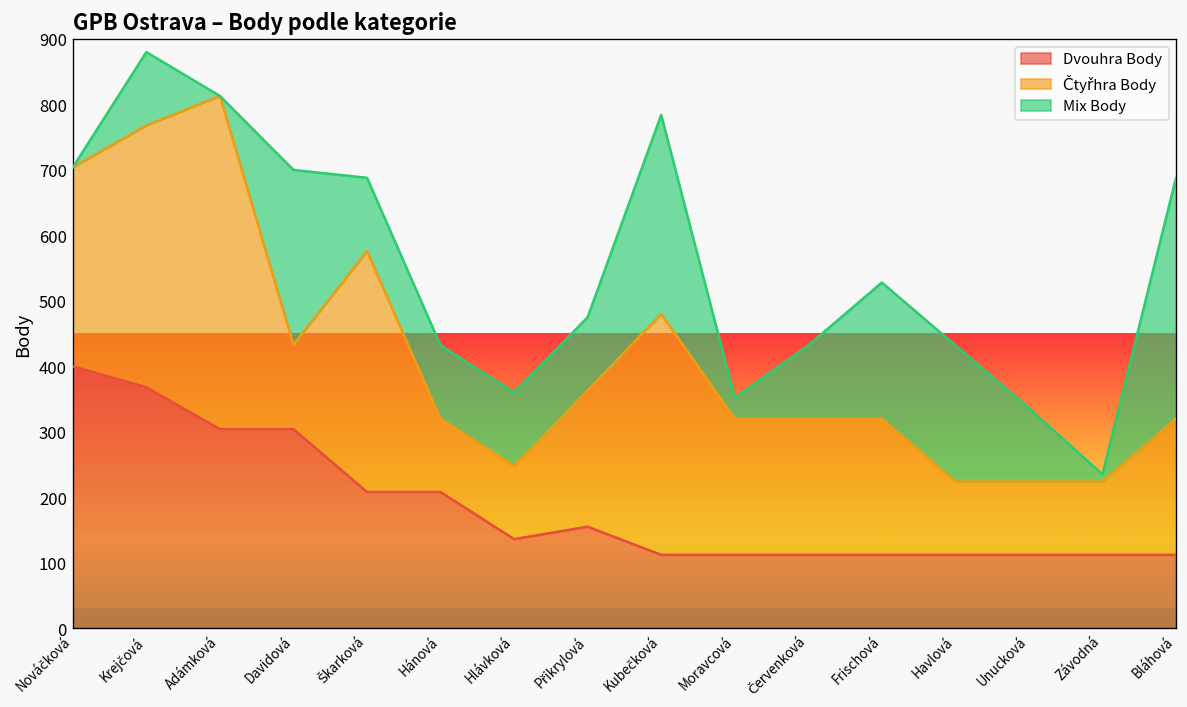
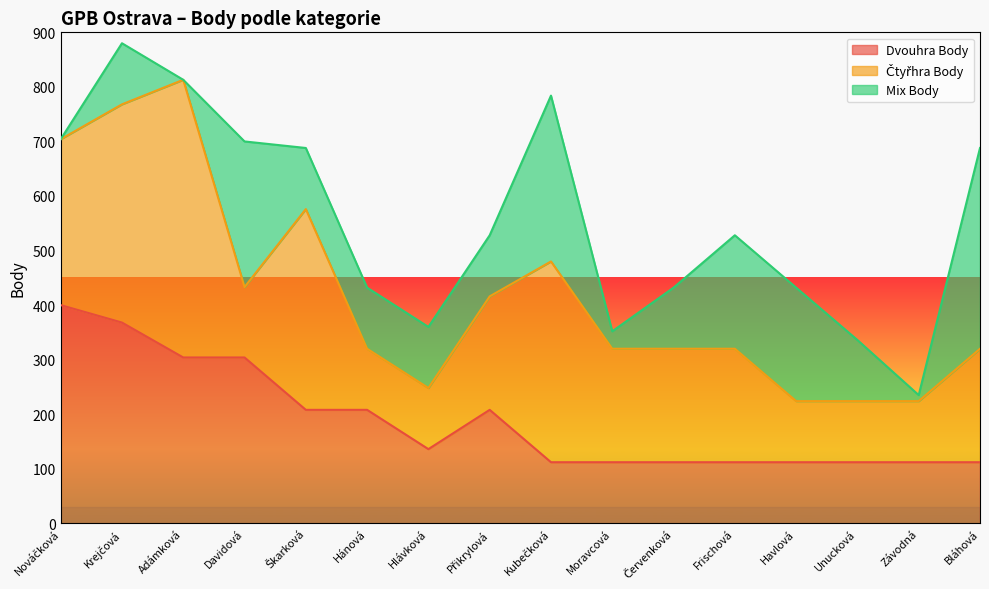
  {
    "Dvouhra Body": {
      "Nováčková": 400,
      "Krejčová": 370,
      "Adámková": 300,
      "Davidová": 300,
      "Škarková": 210,
      "Hánová": 210,
      "Hlávková": 140,
-     "Přikrylová": 160,
+     "Přikrylová": 210,
      "Kubečková": 110,
      "Moravcová": 110,
      "Červenková": 110,
      "Frischová": 110,
      "Havlová": 110,
      "Unucková": 110,
      "Závodná": 110,
      "Bláhová": 110
    },
    "Čtyřhra Body": {
      "Krejčová": 400,
      "Davidová": 130,
      "Škarková": 370,
      "Hánová": 110,
      "Hlávková": 110,
      "Přikrylová": 210,
      "Kubečková": 370,
      "Moravcová": 210,
      "Červenková": 210,
      "Frischová": 210,
      "Havlová": 110,
      "Unucková": 110,
      "Závodná": 110,
      "Bláhová": 210
    },
    "Mix Body": {
      "Krejčová": 110,
      "Davidová": 270,
      "Škarková": 110,
      "Hánová": 110,
      "Hlávková": 110,
      "Přikrylová": 110,
      "Kubečková": 300,
      "Moravcová": 30,
      "Červenková": 110,
      "Frischová": 210,
      "Havlová": 210,
      "Unucková": 110,
      "Závodná": 10,
      "Bláhová": 370
    }
  }
